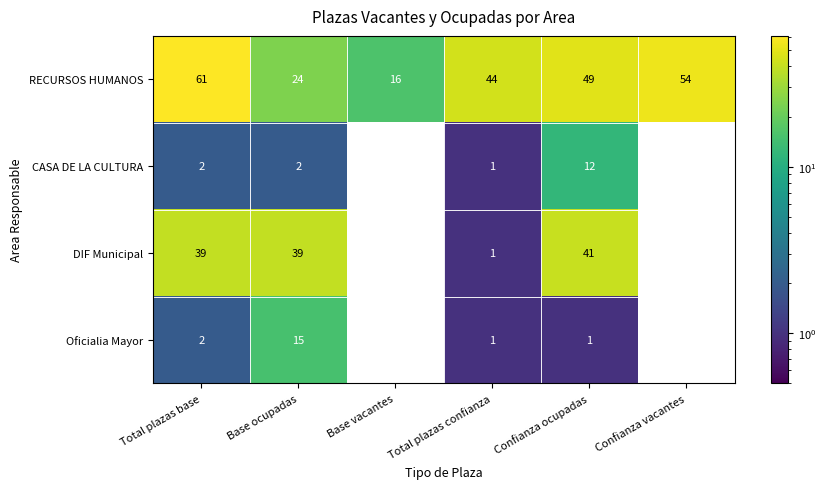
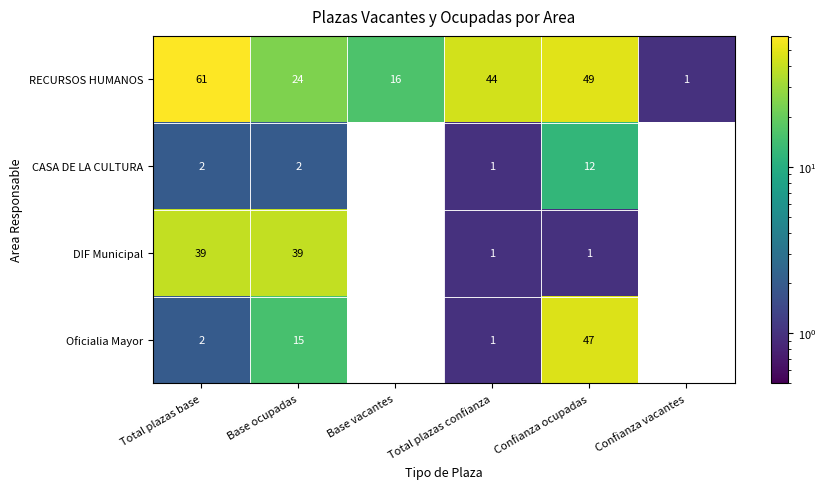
  {
    "RECURSOS HUMANOS": {
      "Total plazas base": 61,
      "Base ocupadas": 24,
      "Base vacantes": 16,
      "Total plazas confianza": 44,
      "Confianza ocupadas": 49,
-     "Confianza vacantes": 54
+     "Confianza vacantes": 1
    },
    "CASA DE LA CULTURA": {
      "Total plazas base": 2,
      "Base ocupadas": 2,
      "Total plazas confianza": 1,
      "Confianza ocupadas": 12
    },
    "DIF Municipal": {
      "Total plazas base": 39,
      "Base ocupadas": 39,
      "Total plazas confianza": 1,
-     "Confianza ocupadas": 41
+     "Confianza ocupadas": 1
    },
    "Oficialia Mayor": {
      "Total plazas base": 2,
      "Base ocupadas": 15,
      "Total plazas confianza": 1,
-     "Confianza ocupadas": 1
+     "Confianza ocupadas": 47
    }
  }
